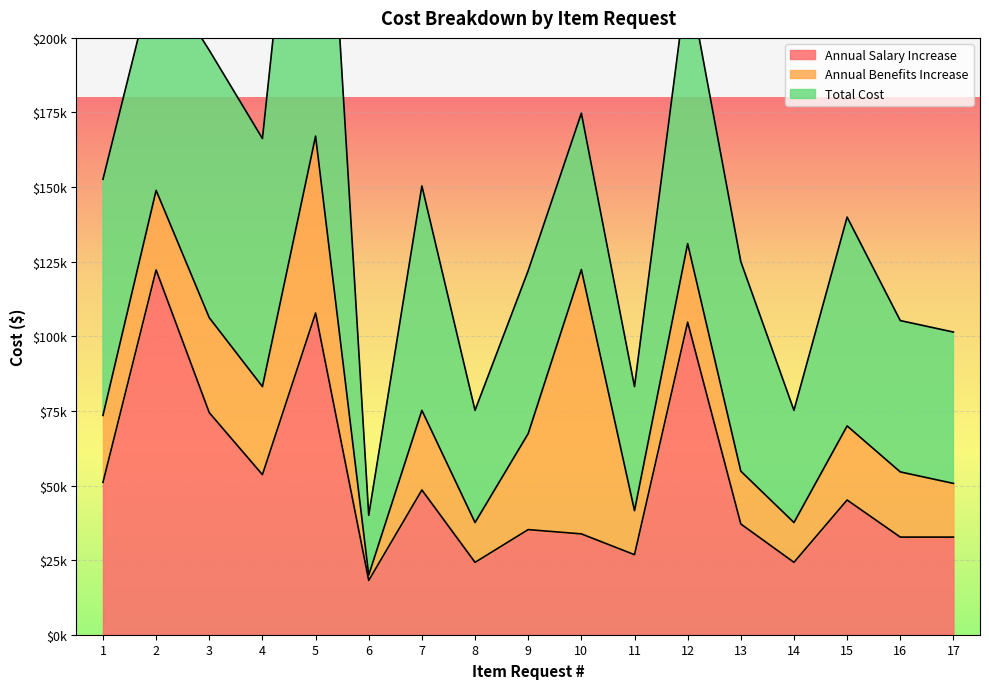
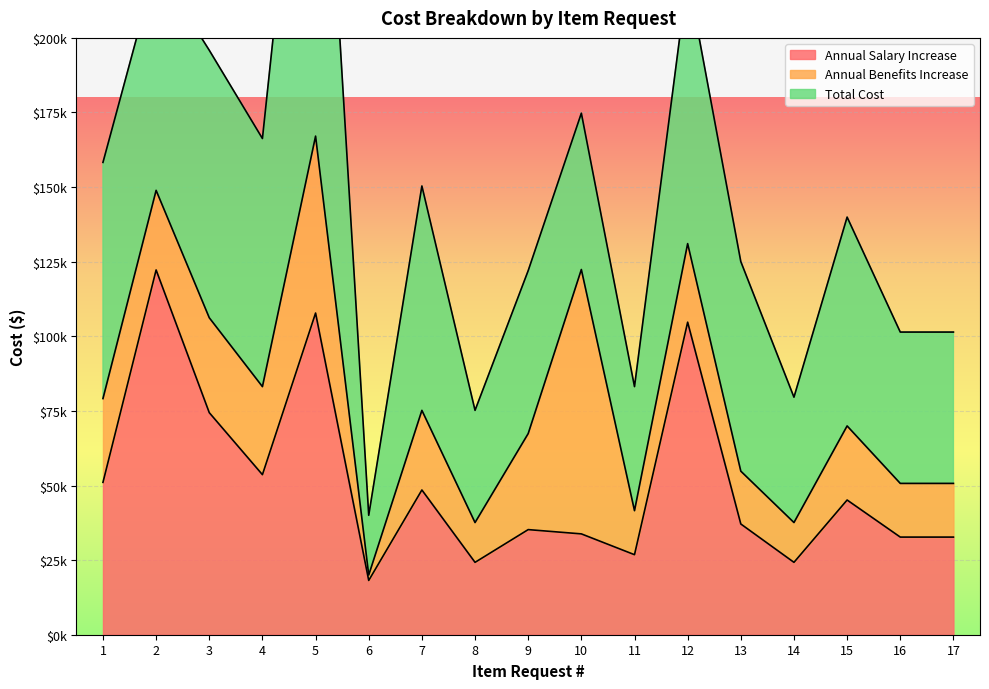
  {
    "Annual Salary Increase": {
      "1": "$51000",
      "2": "$122000",
      "3": "$74000",
      "4": "$54000",
      "5": "$108000",
      "6": "$18000",
      "7": "$49000",
      "8": "$24000",
      "9": "$35000",
      "10": "$34000",
      "11": "$27000",
      "12": "$105000",
      "13": "$37000",
      "14": "$24000",
      "15": "$45000",
      "16": "$33000",
      "17": "$33000"
    },
    "Annual Benefits Increase": {
-     "1": "$22000",
+     "1": "$28000",
      "2": "$27000",
      "3": "$32000",
      "4": "$30000",
      "5": "$59000",
      "6": "$2000",
      "7": "$27000",
      "8": "$13000",
      "9": "$32000",
      "10": "$89000",
      "11": "$15000",
      "12": "$26000",
      "13": "$18000",
      "14": "$13000",
      "15": "$25000",
-     "16": "$22000",
+     "16": "$18000",
      "17": "$18000"
    },
    "Total Cost": {
      "1": "$79000",
      "3": "$90000",
      "4": "$83000",
      "6": "$20000",
      "7": "$75000",
      "8": "$38000",
      "9": "$55000",
      "10": "$52000",
      "11": "$42000",
      "13": "$70000",
-     "14": "$38000",
+     "14": "$42000",
      "15": "$70000",
      "16": "$51000",
      "17": "$51000"
    }
  }
